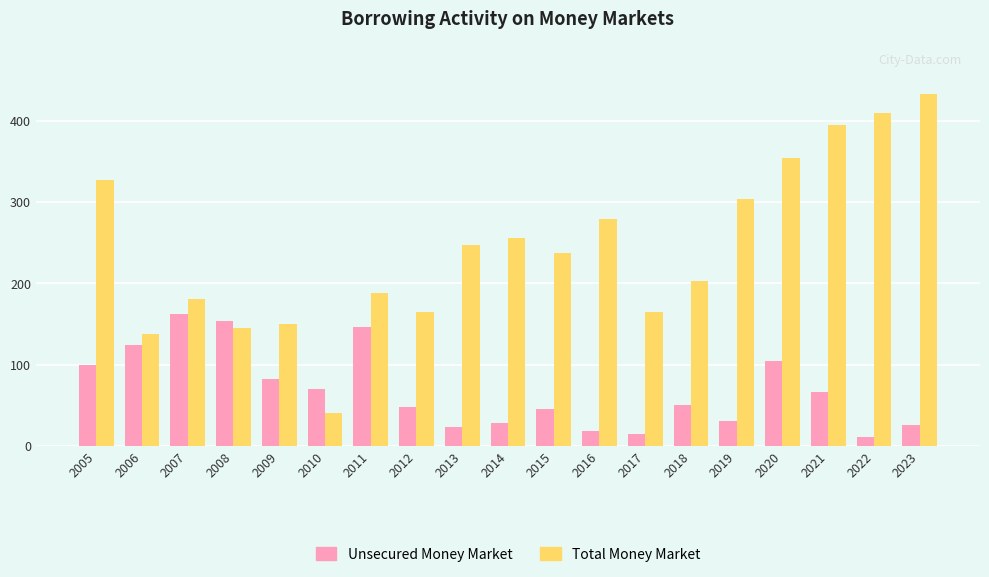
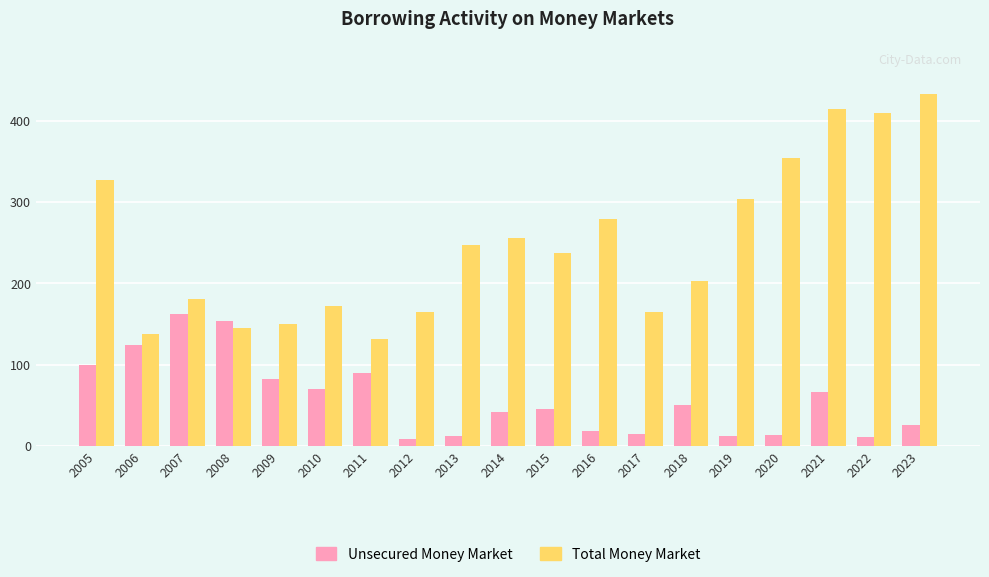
  {
    "Unsecured Money Market": {
      "2005": 100,
      "2006": 120,
      "2007": 160,
      "2008": 150,
      "2009": 80,
      "2010": 70,
-     "2011": 150,
-     "2012": 50,
-     "2013": 20,
-     "2014": 30,
+     "2011": 90,
+     "2012": 10,
+     "2013": 10,
+     "2014": 40,
      "2015": 50,
      "2016": 20,
      "2017": 10,
      "2018": 50,
-     "2019": 30,
-     "2020": 100,
+     "2019": 10,
+     "2020": 10,
      "2021": 70,
      "2022": 10,
      "2023": 30
    },
    "Total Money Market": {
      "2005": 330,
      "2006": 140,
      "2007": 180,
      "2008": 140,
      "2009": 150,
-     "2010": 40,
-     "2011": 190,
+     "2010": 170,
+     "2011": 130,
      "2012": 170,
      "2013": 250,
      "2014": 260,
      "2015": 240,
      "2016": 280,
      "2017": 160,
      "2018": 200,
      "2019": 300,
      "2020": 350,
-     "2021": 390,
+     "2021": 410,
      "2022": 410,
      "2023": 430
    }
  }
